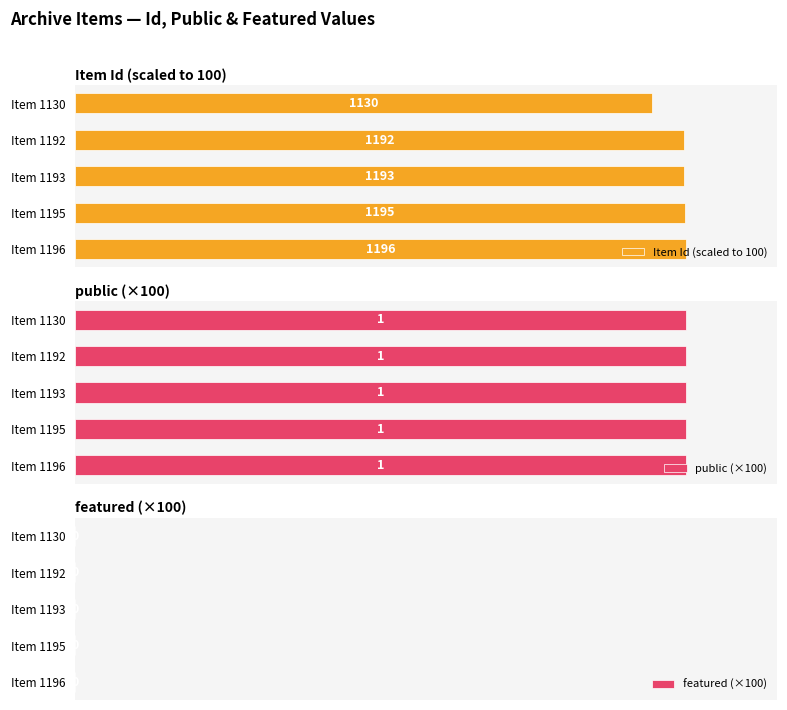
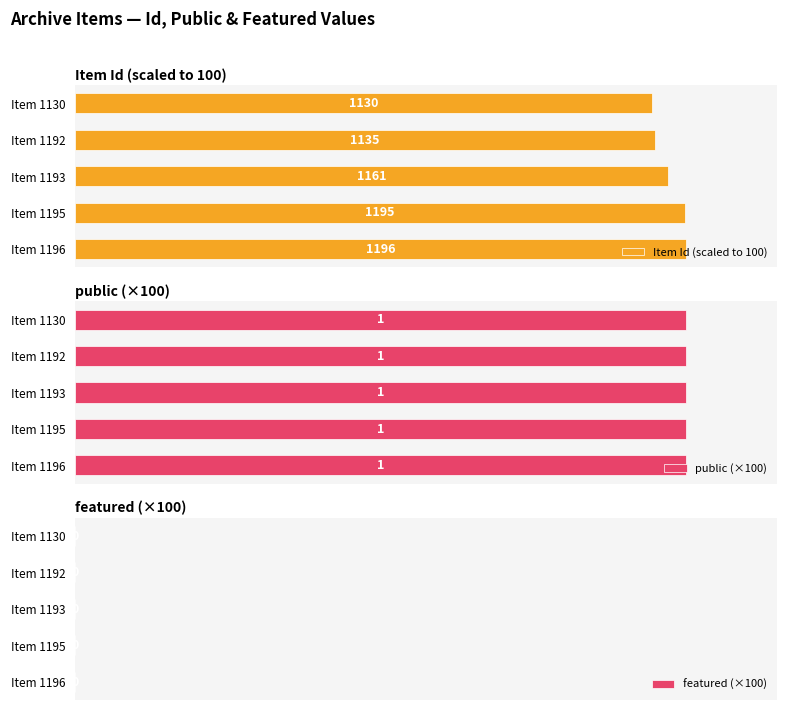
  {
    "Item Id (scaled to 100)": {
-     "Item 1192": 1192,
-     "Item 1193": 1193
+     "Item 1192": 1135,
+     "Item 1193": 1161
    }
  }
